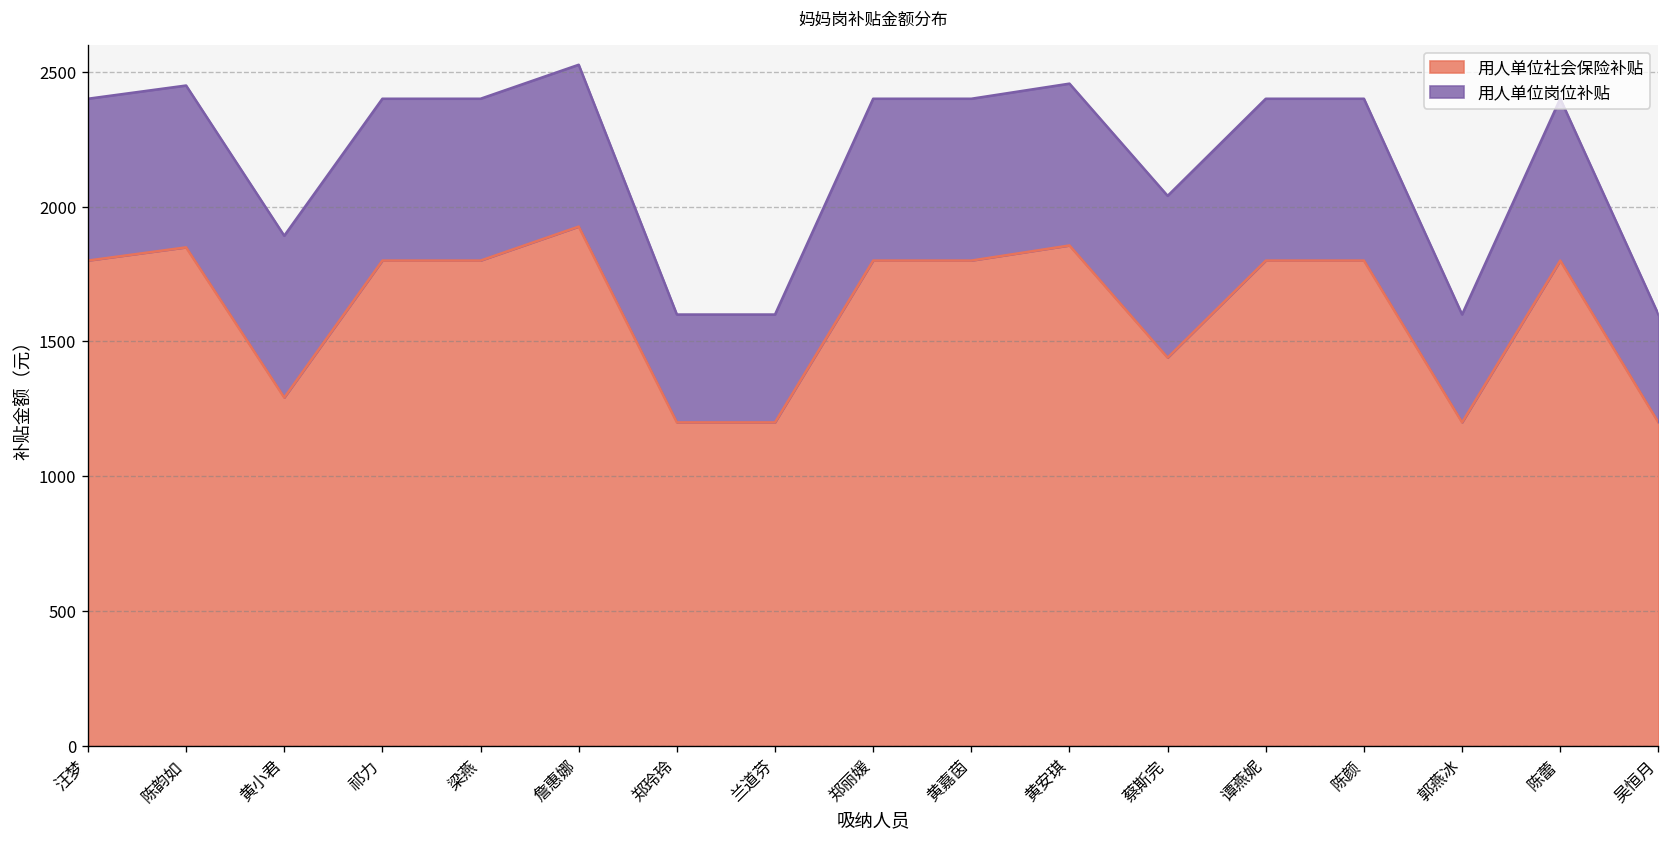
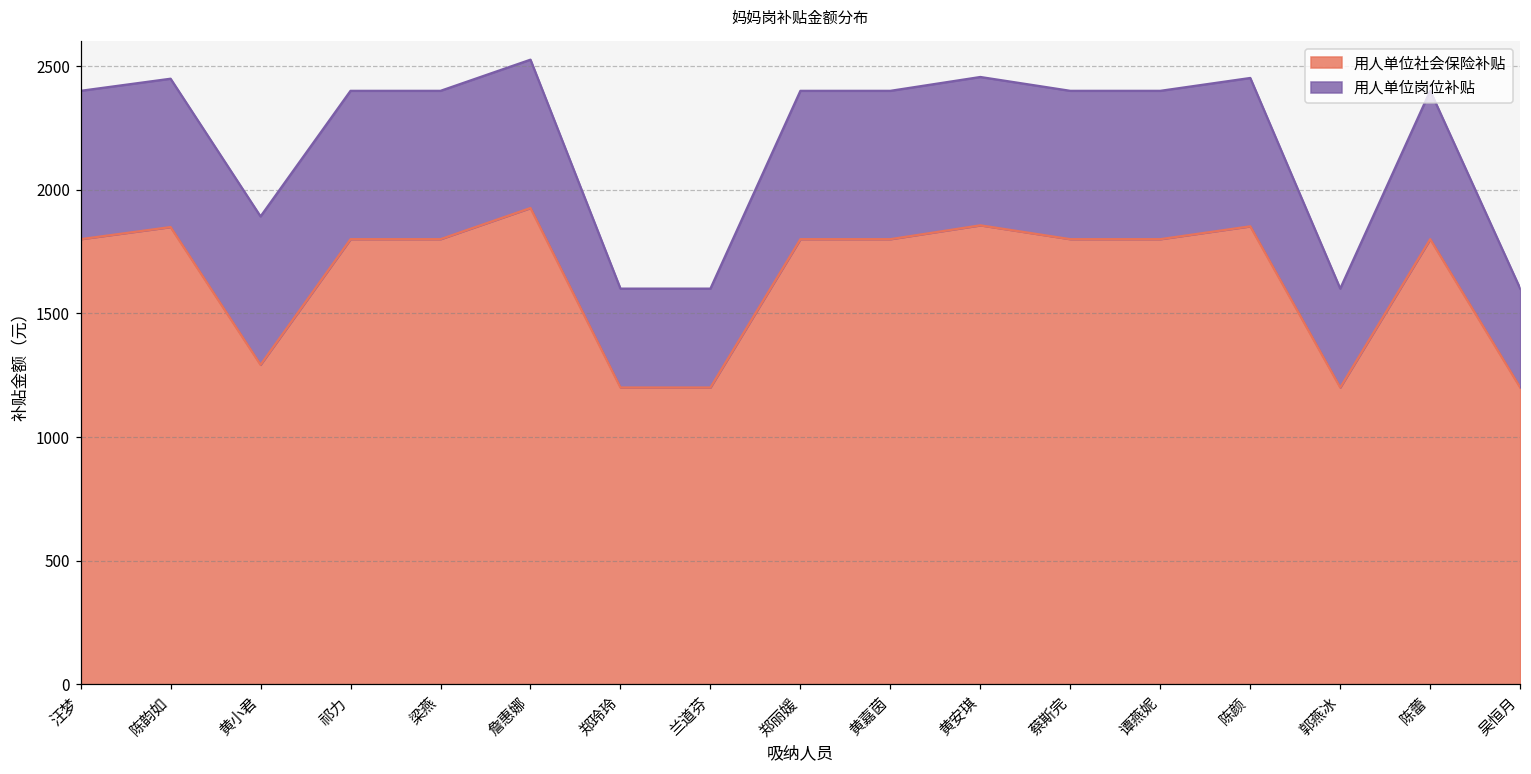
  {
    "用人单位社会保险补贴": {
      "汪梦": 1800,
      "陈韵如": 1850,
      "黄小君": 1290,
      "祁力": 1800,
      "梁燕": 1800,
      "詹惠娜": 1930,
      "郑玲玲": 1200,
      "兰道芬": 1200,
      "郑丽媛": 1800,
      "黄嘉茵": 1800,
      "黄安琪": 1860,
-     "蔡斯完": 1440,
+     "蔡斯完": 1800,
      "谭燕妮": 1800,
-     "陈颜": 1800,
+     "陈颜": 1850,
      "郭燕冰": 1200,
      "陈蕾": 1800,
      "吴恒月": 1200
    },
    "用人单位岗位补贴": {
      "汪梦": 600,
      "陈韵如": 600,
      "黄小君": 600,
      "祁力": 600,
      "梁燕": 600,
      "詹惠娜": 600,
      "郑玲玲": 400,
      "兰道芬": 400,
      "郑丽媛": 600,
      "黄嘉茵": 600,
      "黄安琪": 600,
      "蔡斯完": 600,
      "谭燕妮": 600,
      "陈颜": 600,
      "郭燕冰": 400,
      "吴恒月": 400
    }
  }
